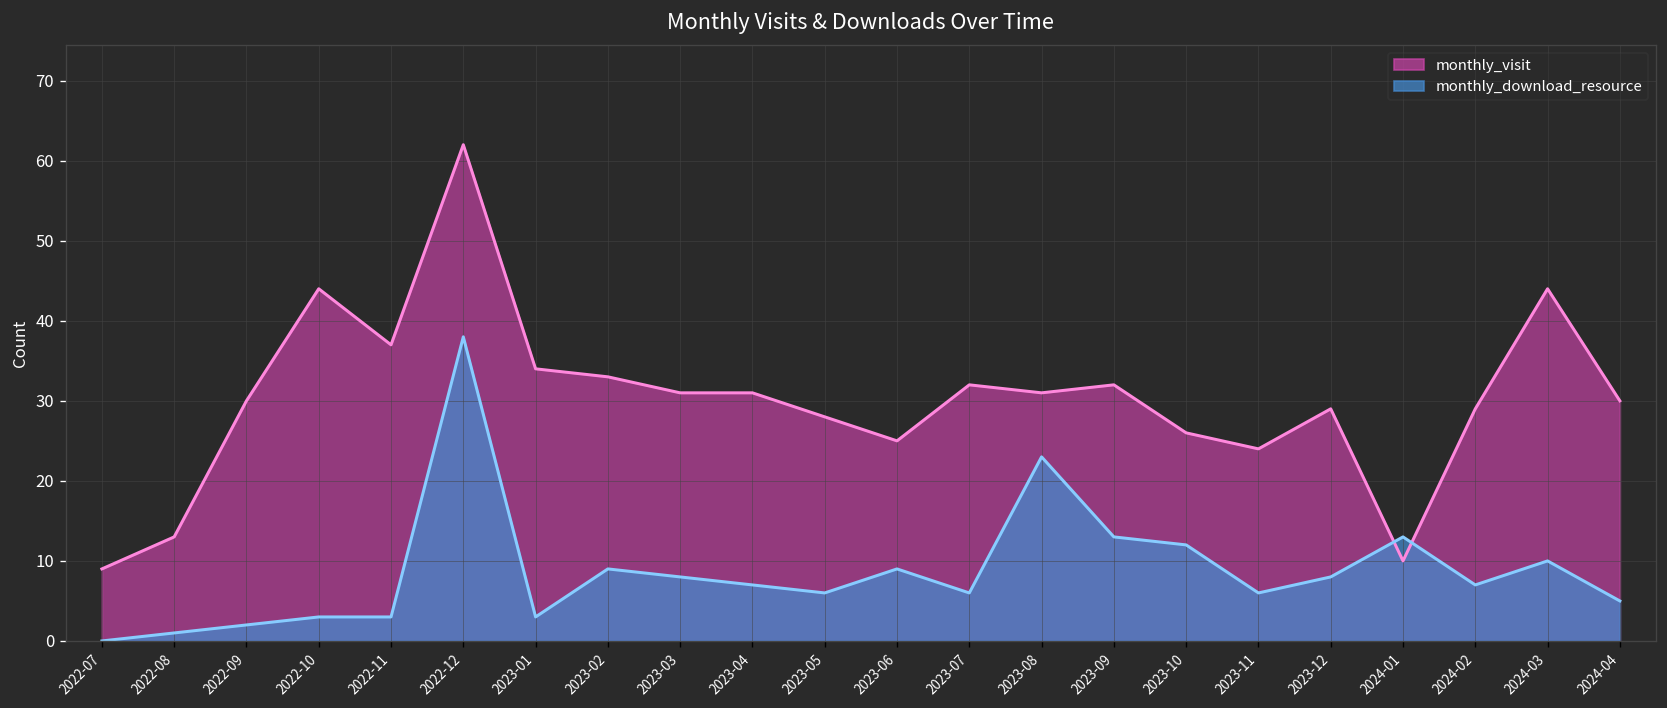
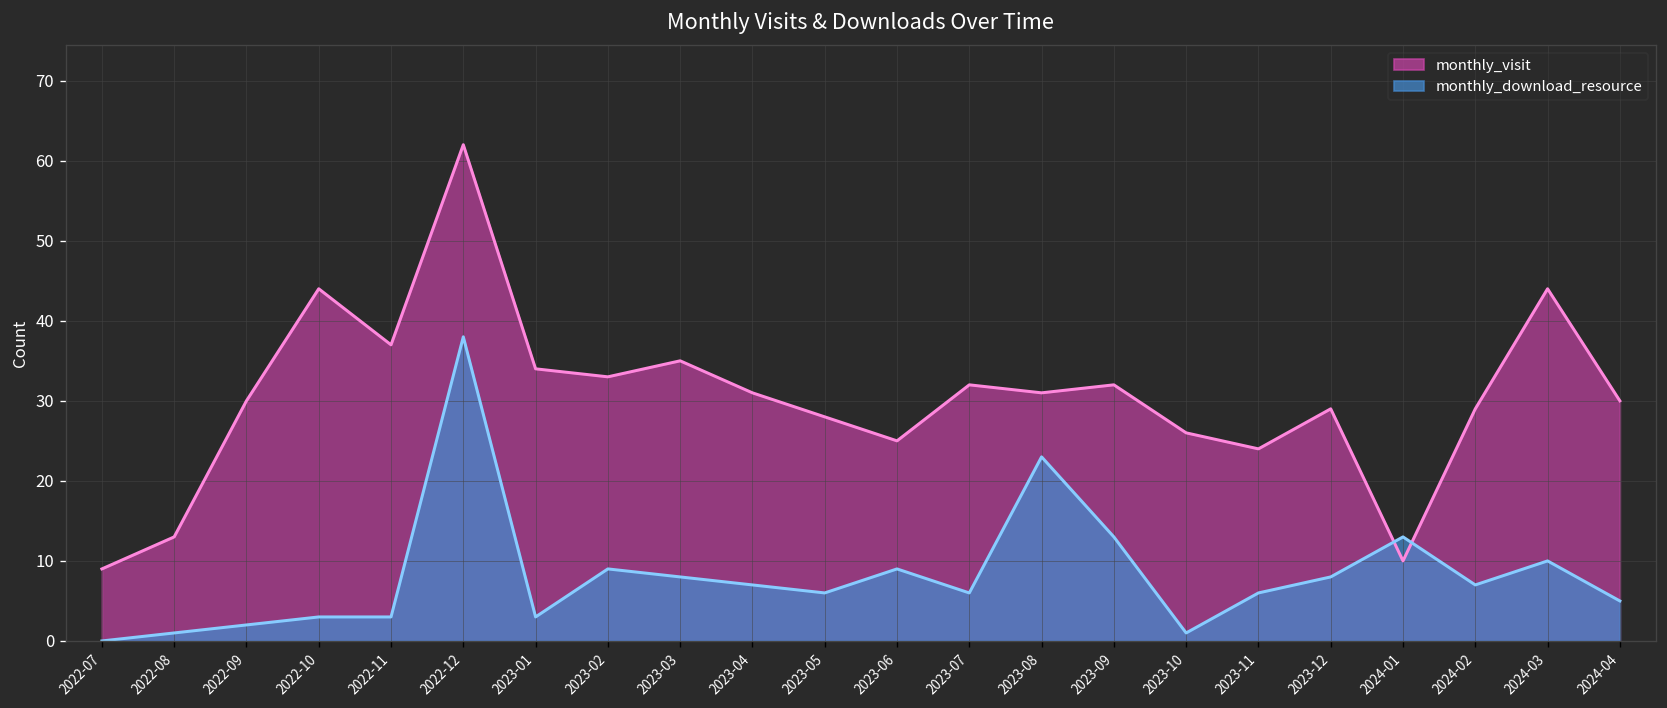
  {
    "monthly_visit": {
      "2022-07": 9,
      "2022-08": 13,
      "2022-09": 30,
      "2022-10": 44,
      "2022-11": 37,
      "2022-12": 62,
      "2023-01": 34,
      "2023-02": 33,
-     "2023-03": 31,
+     "2023-03": 35,
      "2023-04": 31,
      "2023-05": 28,
      "2023-06": 25,
      "2023-07": 32,
      "2023-08": 31,
      "2023-09": 32,
      "2023-10": 26,
      "2023-11": 24,
      "2023-12": 29,
      "2024-01": 10,
      "2024-02": 29,
      "2024-03": 44,
      "2024-04": 30
    },
    "monthly_download_resource": {
      "2022-07": 0,
      "2022-08": 1,
      "2022-09": 2,
      "2022-10": 3,
      "2022-11": 3,
      "2022-12": 38,
      "2023-01": 3,
      "2023-02": 9,
      "2023-03": 8,
      "2023-04": 7,
      "2023-05": 6,
      "2023-06": 9,
      "2023-07": 6,
      "2023-08": 23,
      "2023-09": 13,
-     "2023-10": 12,
+     "2023-10": 1,
      "2023-11": 6,
      "2023-12": 8,
      "2024-01": 13,
      "2024-02": 7,
      "2024-03": 10,
      "2024-04": 5
    }
  }
